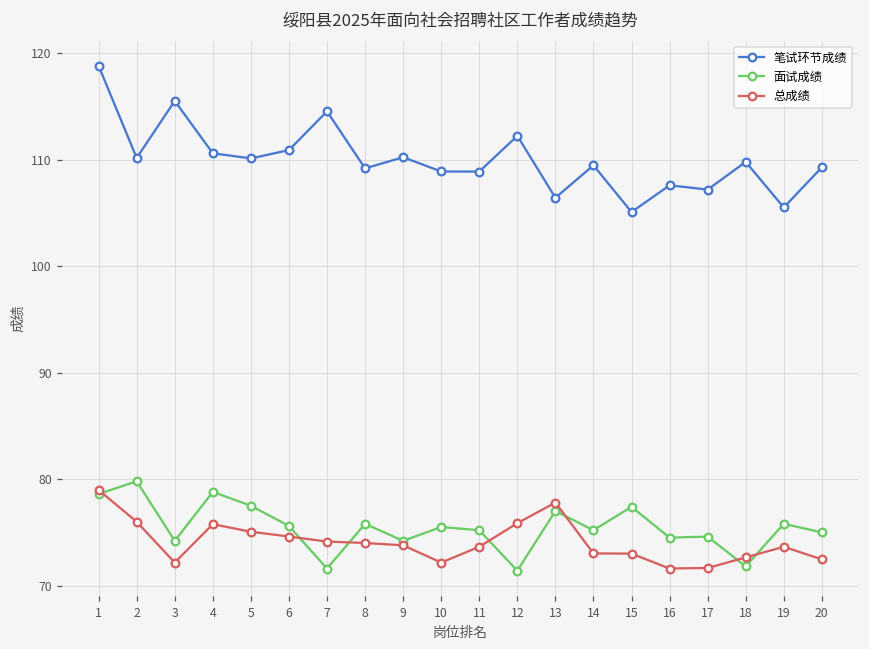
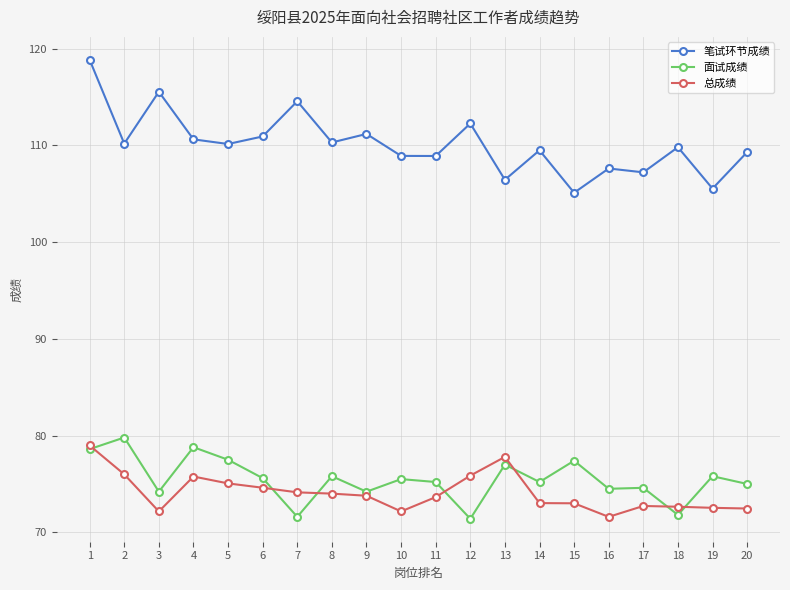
  {
    "笔试环节成绩": {
      "1": 119,
      "2": 110,
      "3": 116,
      "4": 111,
      "5": 110,
      "6": 111,
      "7": 115,
-     "8": 109,
-     "9": 110,
+     "8": 110,
+     "9": 111,
      "10": 109,
      "11": 109,
      "12": 112,
      "13": 106,
      "14": 109,
      "15": 105,
      "16": 108,
      "17": 107,
      "18": 110,
      "19": 106,
      "20": 109
    },
    "面试成绩": {
      "1": 79,
      "2": 80,
      "3": 74,
      "4": 79,
      "5": 78,
      "6": 76,
      "7": 72,
      "8": 76,
      "9": 74,
      "10": 76,
      "11": 75,
      "12": 71,
      "13": 77,
      "14": 75,
      "15": 77,
      "16": 75,
      "17": 75,
      "18": 72,
      "19": 76,
      "20": 75
    },
    "总成绩": {
      "1": 79,
      "2": 76,
      "3": 72,
      "4": 76,
      "5": 75,
      "6": 75,
      "7": 74,
      "8": 74,
      "9": 74,
      "10": 72,
      "11": 74,
      "12": 76,
      "13": 78,
      "14": 73,
      "15": 73,
      "16": 72,
-     "17": 72,
+     "17": 73,
      "18": 73,
-     "19": 74,
+     "19": 73,
      "20": 72
    }
  }
